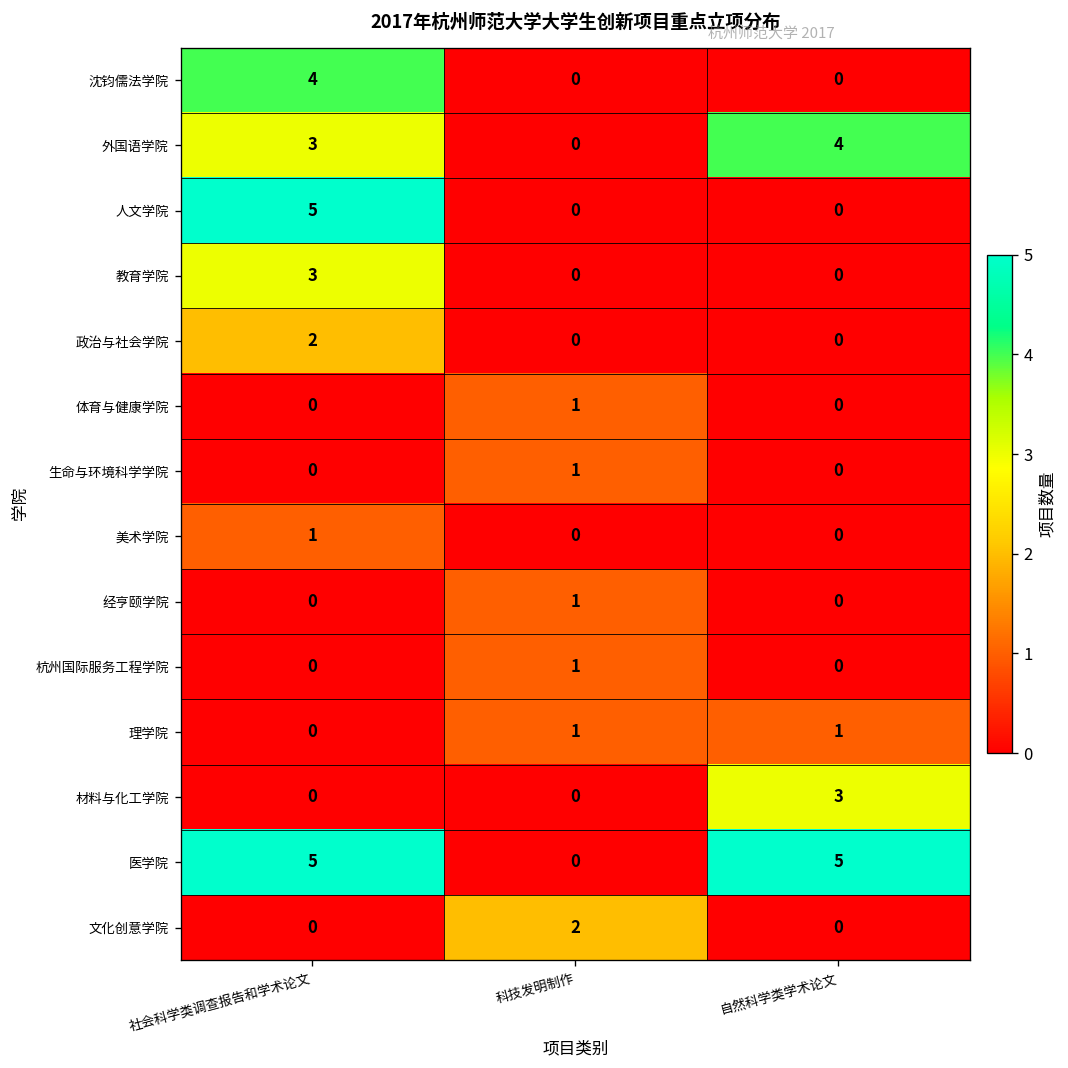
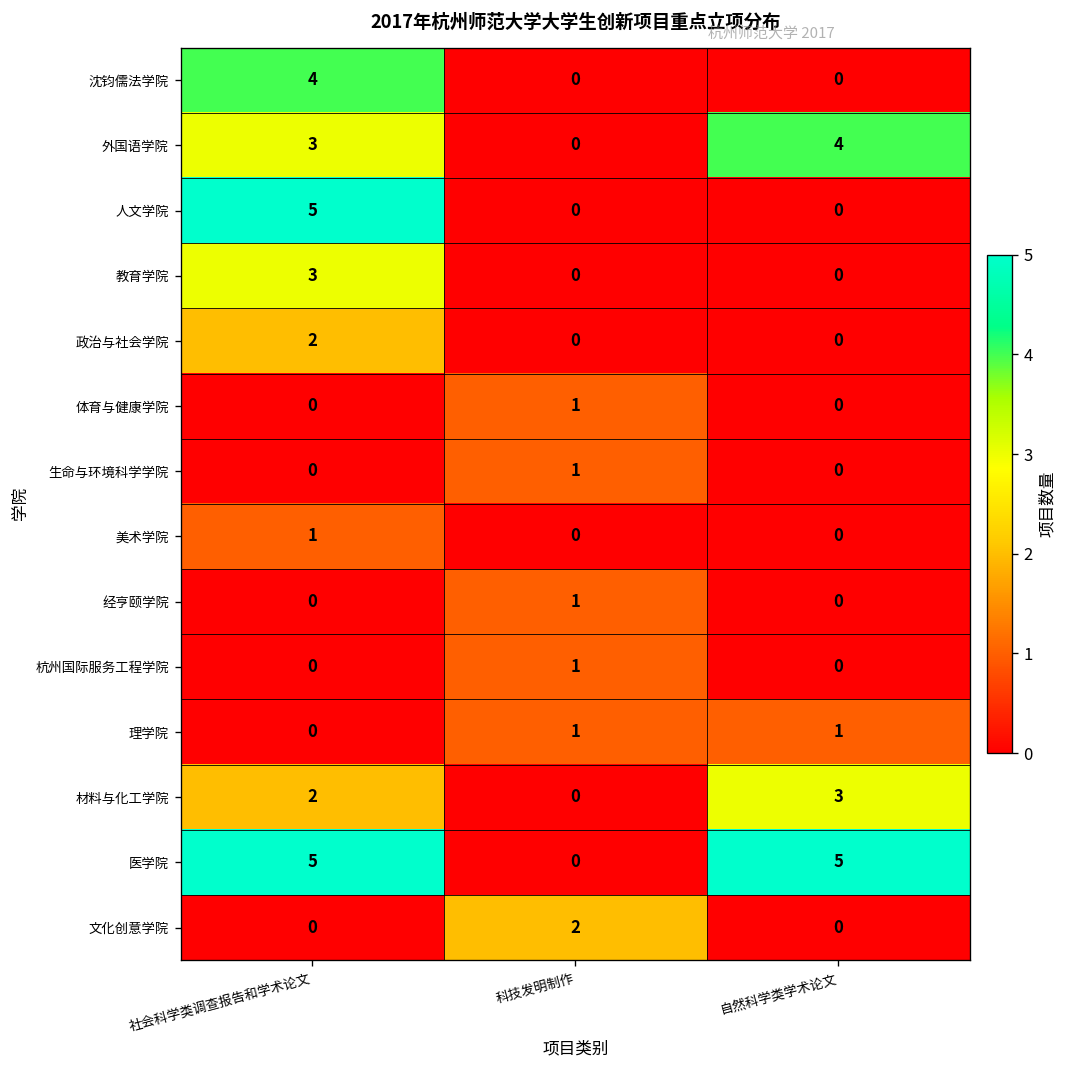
  {
    "沈钧儒法学院": {
      "社会科学类调查报告和学术论文": 4,
      "科技发明制作": 0,
      "自然科学类学术论文": 0
    },
    "外国语学院": {
      "社会科学类调查报告和学术论文": 3,
      "科技发明制作": 0,
      "自然科学类学术论文": 4
    },
    "人文学院": {
      "社会科学类调查报告和学术论文": 5,
      "科技发明制作": 0,
      "自然科学类学术论文": 0
    },
    "教育学院": {
      "社会科学类调查报告和学术论文": 3,
      "科技发明制作": 0,
      "自然科学类学术论文": 0
    },
    "政治与社会学院": {
      "社会科学类调查报告和学术论文": 2,
      "科技发明制作": 0,
      "自然科学类学术论文": 0
    },
    "体育与健康学院": {
      "社会科学类调查报告和学术论文": 0,
      "科技发明制作": 1,
      "自然科学类学术论文": 0
    },
    "生命与环境科学学院": {
      "社会科学类调查报告和学术论文": 0,
      "科技发明制作": 1,
      "自然科学类学术论文": 0
    },
    "美术学院": {
      "社会科学类调查报告和学术论文": 1,
      "科技发明制作": 0,
      "自然科学类学术论文": 0
    },
    "经亨颐学院": {
      "社会科学类调查报告和学术论文": 0,
      "科技发明制作": 1,
      "自然科学类学术论文": 0
    },
    "杭州国际服务工程学院": {
      "社会科学类调查报告和学术论文": 0,
      "科技发明制作": 1,
      "自然科学类学术论文": 0
    },
    "理学院": {
      "社会科学类调查报告和学术论文": 0,
      "科技发明制作": 1,
      "自然科学类学术论文": 1
    },
    "材料与化工学院": {
-     "社会科学类调查报告和学术论文": 0,
+     "社会科学类调查报告和学术论文": 2,
      "科技发明制作": 0,
      "自然科学类学术论文": 3
    },
    "医学院": {
      "社会科学类调查报告和学术论文": 5,
      "科技发明制作": 0,
      "自然科学类学术论文": 5
    },
    "文化创意学院": {
      "社会科学类调查报告和学术论文": 0,
      "科技发明制作": 2,
      "自然科学类学术论文": 0
    }
  }
